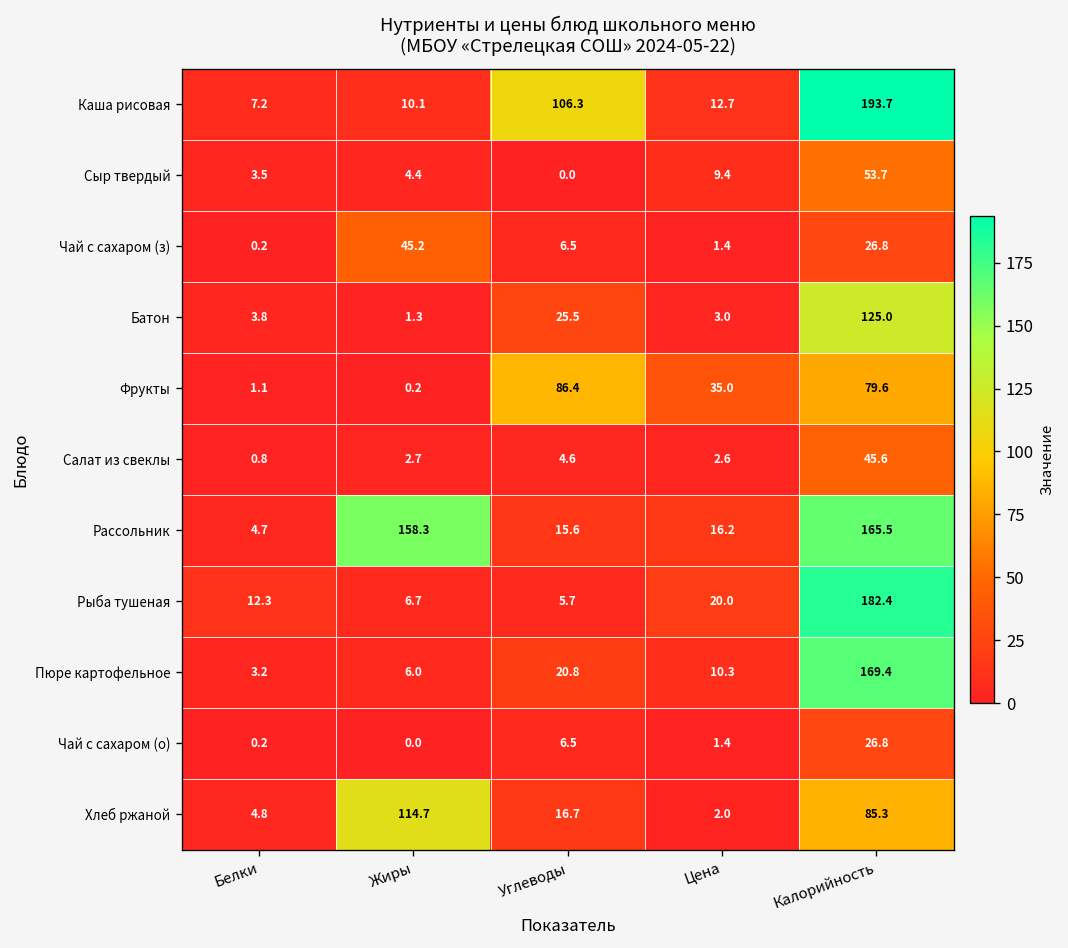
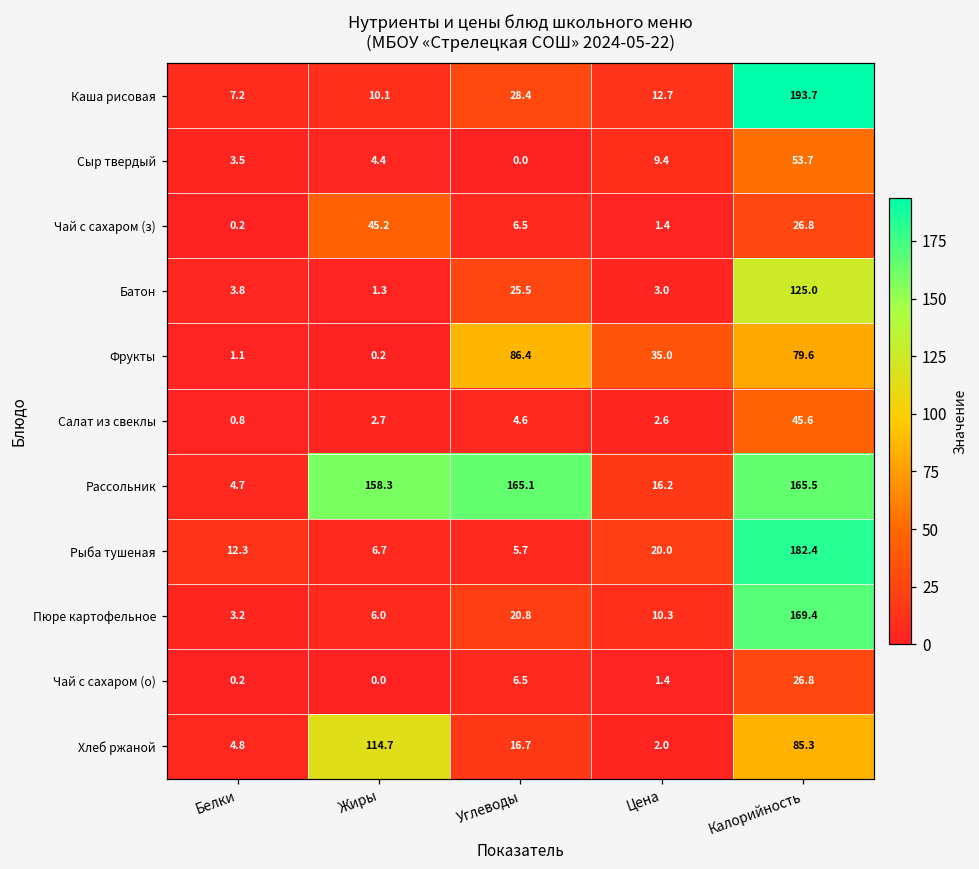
  {
    "Каша рисовая": {
      "Белки": 7.2,
      "Жиры": 10.1,
-     "Углеводы": 106.3,
+     "Углеводы": 28.4,
      "Цена": 12.7,
      "Калорийность": 193.7
    },
    "Сыр твердый": {
      "Белки": 3.5,
      "Жиры": 4.4,
      "Углеводы": 0.0,
      "Цена": 9.4,
      "Калорийность": 53.7
    },
    "Чай с сахаром (з)": {
      "Белки": 0.2,
      "Жиры": 45.2,
      "Углеводы": 6.5,
      "Цена": 1.4,
      "Калорийность": 26.8
    },
    "Батон": {
      "Белки": 3.8,
      "Жиры": 1.3,
      "Углеводы": 25.5,
      "Цена": 3.0,
      "Калорийность": 125.0
    },
    "Фрукты": {
      "Белки": 1.1,
      "Жиры": 0.2,
      "Углеводы": 86.4,
      "Цена": 35.0,
      "Калорийность": 79.6
    },
    "Салат из свеклы": {
      "Белки": 0.8,
      "Жиры": 2.7,
      "Углеводы": 4.6,
      "Цена": 2.6,
      "Калорийность": 45.6
    },
    "Рассольник": {
      "Белки": 4.7,
      "Жиры": 158.3,
-     "Углеводы": 15.6,
+     "Углеводы": 165.1,
      "Цена": 16.2,
      "Калорийность": 165.5
    },
    "Рыба тушеная": {
      "Белки": 12.3,
      "Жиры": 6.7,
      "Углеводы": 5.7,
      "Цена": 20.0,
      "Калорийность": 182.4
    },
    "Пюре картофельное": {
      "Белки": 3.2,
      "Жиры": 6.0,
      "Углеводы": 20.8,
      "Цена": 10.3,
      "Калорийность": 169.4
    },
    "Чай с сахаром (о)": {
      "Белки": 0.2,
      "Жиры": 0.0,
      "Углеводы": 6.5,
      "Цена": 1.4,
      "Калорийность": 26.8
    },
    "Хлеб ржаной": {
      "Белки": 4.8,
      "Жиры": 114.7,
      "Углеводы": 16.7,
      "Цена": 2.0,
      "Калорийность": 85.3
    }
  }
